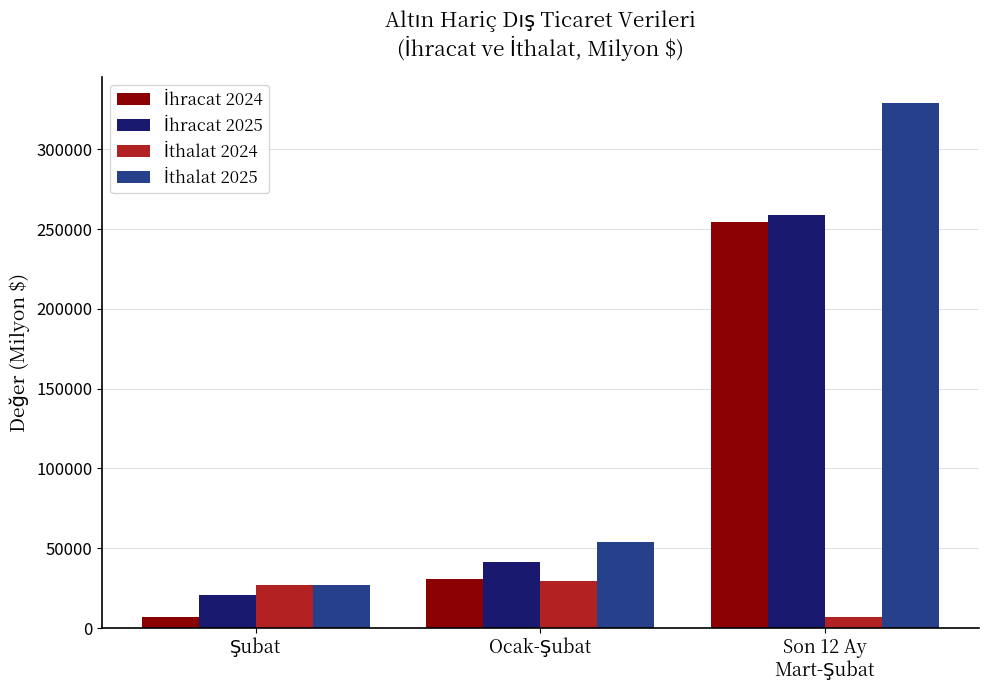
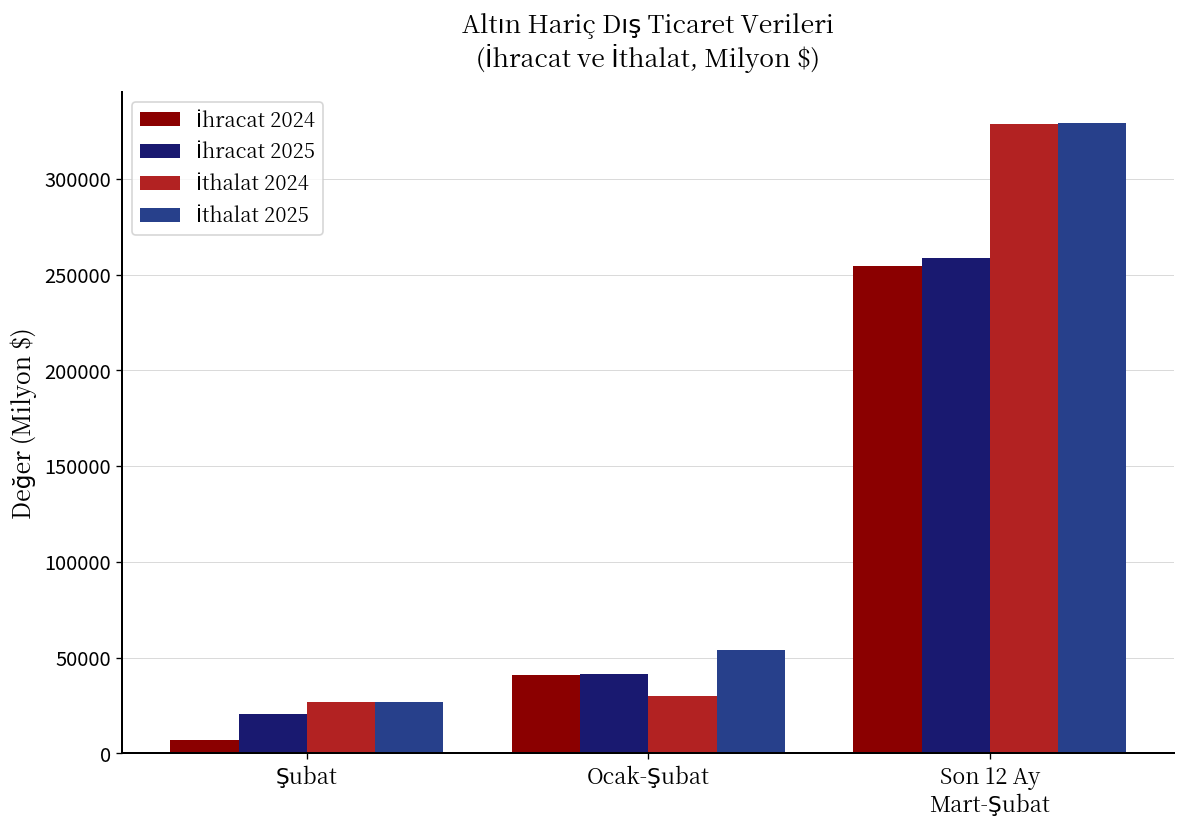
  {
    "İhracat 2024": {
      "Şubat": 7000,
-     "Ocak-Şubat": 31000,
+     "Ocak-Şubat": 41000,
      "Son 12 Ay Mart-Şubat": 255000
    },
    "İthalat 2024": {
      "Şubat": 27000,
      "Ocak-Şubat": 30000,
-     "Son 12 Ay Mart-Şubat": 7000
+     "Son 12 Ay Mart-Şubat": 328000
    }
  }
